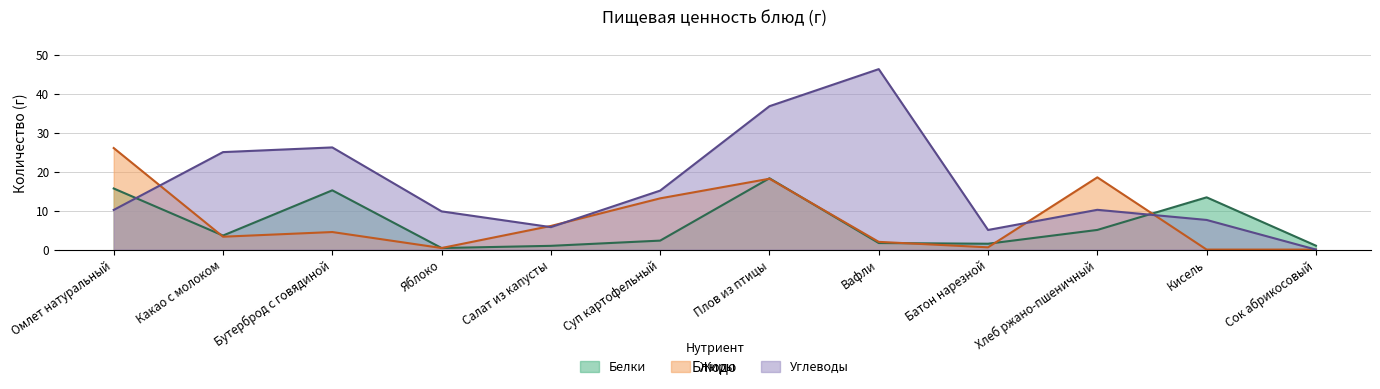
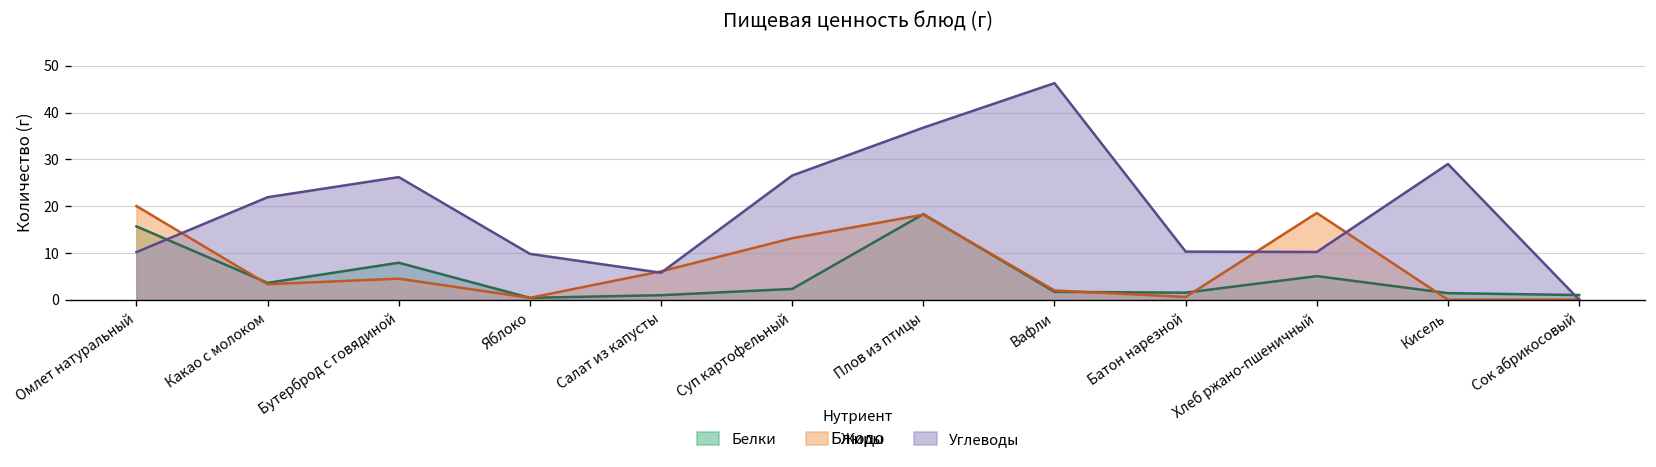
  {
    "Белки": {
      "Омлет натуральный": 16,
-     "Бутерброд с говядиной": 15,
+     "Бутерброд с говядиной": 8,
      "Салат из капусты": 1,
      "Суп картофельный": 2,
      "Батон нарезной": 2,
      "Хлеб ржано-пшеничный": 5,
-     "Кисель": 13,
+     "Кисель": 1,
      "Сок абрикосовый": 1
    },
    "Жиры": {
-     "Омлет натуральный": 26,
+     "Омлет натуральный": 20,
      "Бутерброд с говядиной": 5,
      "Суп картофельный": 13,
      "Батон нарезной": 1,
      "Хлеб ржано-пшеничный": 19,
      "Кисель": 0
    },
    "Углеводы": {
      "Омлет натуральный": 10,
-     "Какао с молоком": 25,
+     "Какао с молоком": 22,
      "Бутерброд с говядиной": 26,
      "Яблоко": 10,
-     "Суп картофельный": 15,
+     "Суп картофельный": 27,
      "Плов из птицы": 37,
      "Вафли": 46,
-     "Батон нарезной": 5,
+     "Батон нарезной": 10,
      "Хлеб ржано-пшеничный": 10,
-     "Кисель": 8
+     "Кисель": 29
    }
  }
